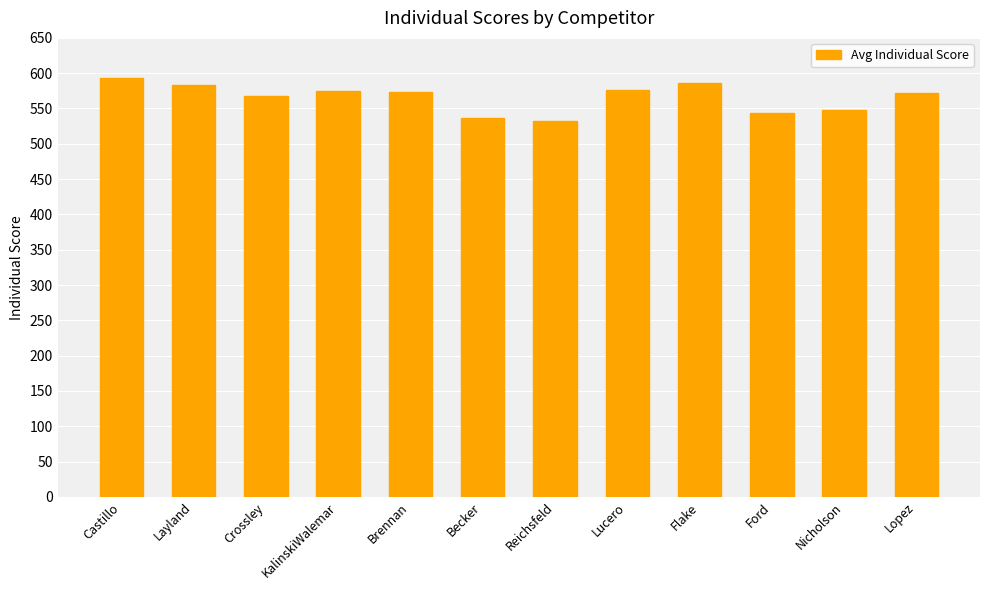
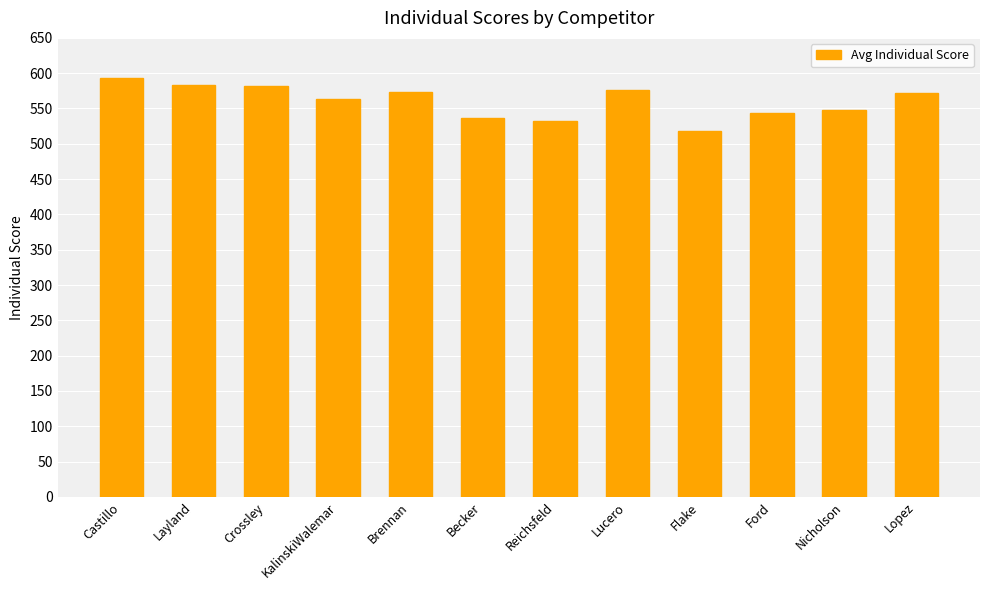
  {
    "Castillo": 590,
    "Layland": 580,
-   "Crossley": 570,
-   "KalinskiWalemar": 580,
+   "Crossley": 580,
+   "KalinskiWalemar": 560,
    "Brennan": 570,
    "Becker": 540,
    "Reichsfeld": 530,
    "Lucero": 580,
-   "Flake": 590,
+   "Flake": 520,
    "Ford": 540,
    "Nicholson": 550,
    "Lopez": 570
  }
